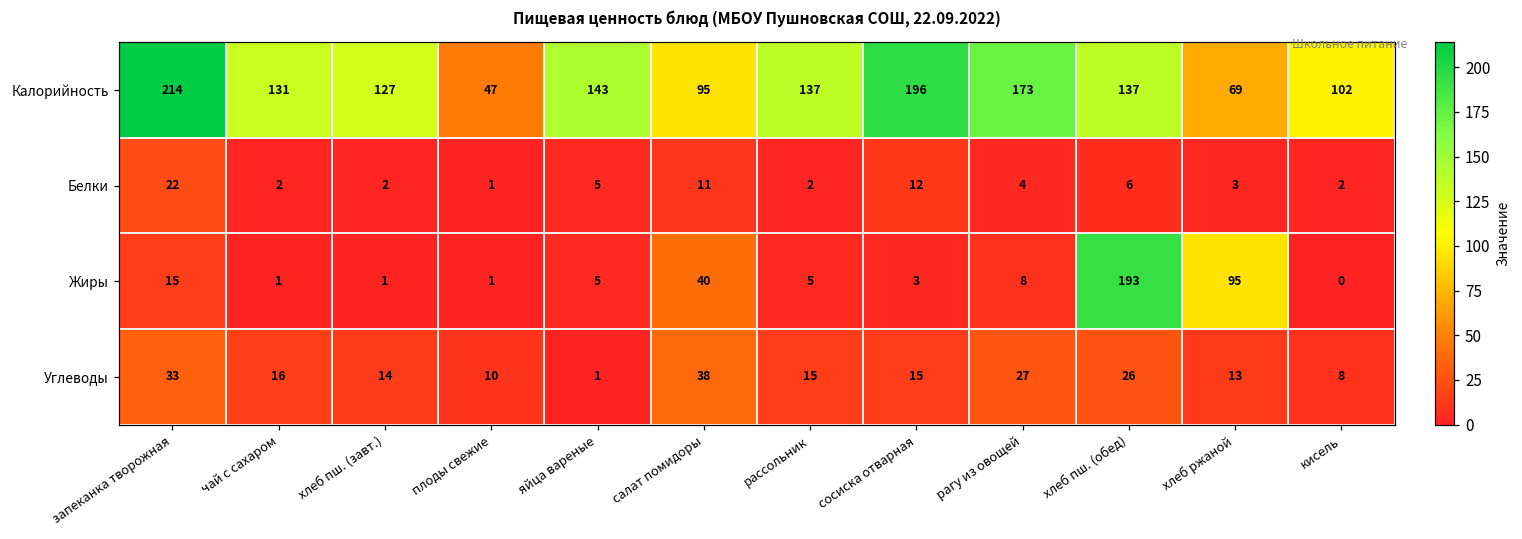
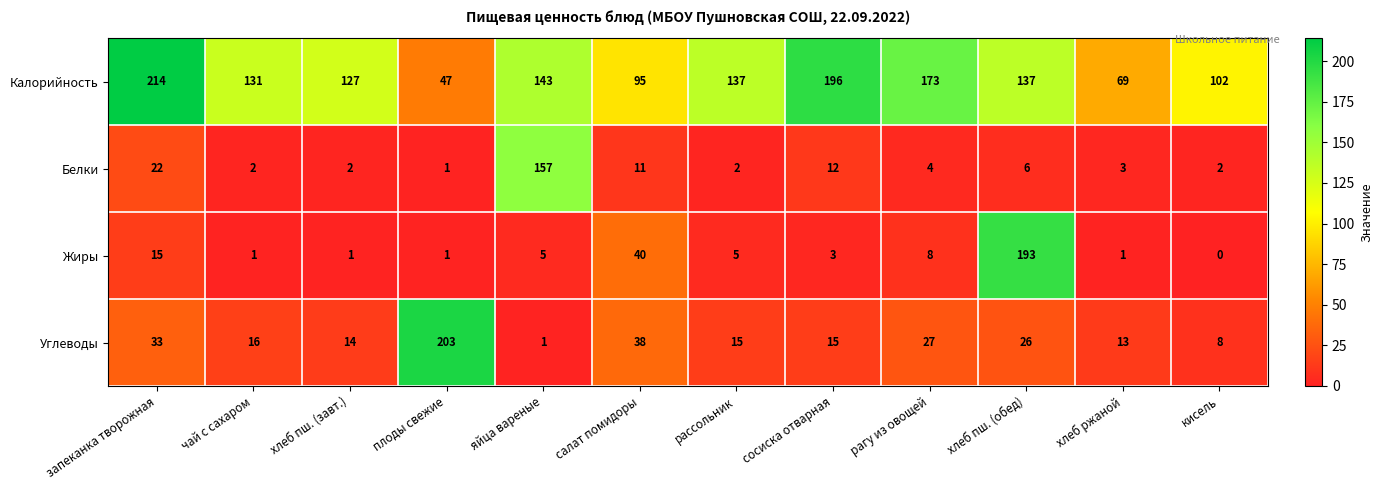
  {
    "Калорийность": {
      "запеканка творожная": 214,
      "чай с сахаром": 131,
      "хлеб пш. (завт.)": 127,
      "плоды свежие": 47,
      "яйца вареные": 143,
      "салат помидоры": 95,
      "рассольник": 137,
      "сосиска отварная": 196,
      "рагу из овощей": 173,
      "хлеб пш. (обед)": 137,
      "хлеб ржаной": 69
    },
    "Белки": {
      "запеканка творожная": 22,
      "чай с сахаром": 2,
      "хлеб пш. (завт.)": 2,
      "плоды свежие": 1,
-     "яйца вареные": 5,
+     "яйца вареные": 157,
      "салат помидоры": 11,
      "рассольник": 2,
      "сосиска отварная": 12,
      "рагу из овощей": 4,
      "хлеб пш. (обед)": 6,
      "хлеб ржаной": 3,
      "кисель": 2
    },
    "Жиры": {
      "запеканка творожная": 15,
      "чай с сахаром": 1,
      "хлеб пш. (завт.)": 1,
      "плоды свежие": 1,
      "яйца вареные": 5,
      "салат помидоры": 40,
      "рассольник": 5,
      "сосиска отварная": 3,
      "рагу из овощей": 8,
      "хлеб пш. (обед)": 193,
-     "хлеб ржаной": 95,
+     "хлеб ржаной": 1,
      "кисель": 0
    },
    "Углеводы": {
      "запеканка творожная": 33,
      "чай с сахаром": 16,
      "хлеб пш. (завт.)": 14,
-     "плоды свежие": 10,
+     "плоды свежие": 203,
      "яйца вареные": 1,
      "салат помидоры": 38,
      "рассольник": 15,
      "сосиска отварная": 15,
      "рагу из овощей": 27,
      "хлеб пш. (обед)": 26,
      "хлеб ржаной": 13,
      "кисель": 8
    }
  }
